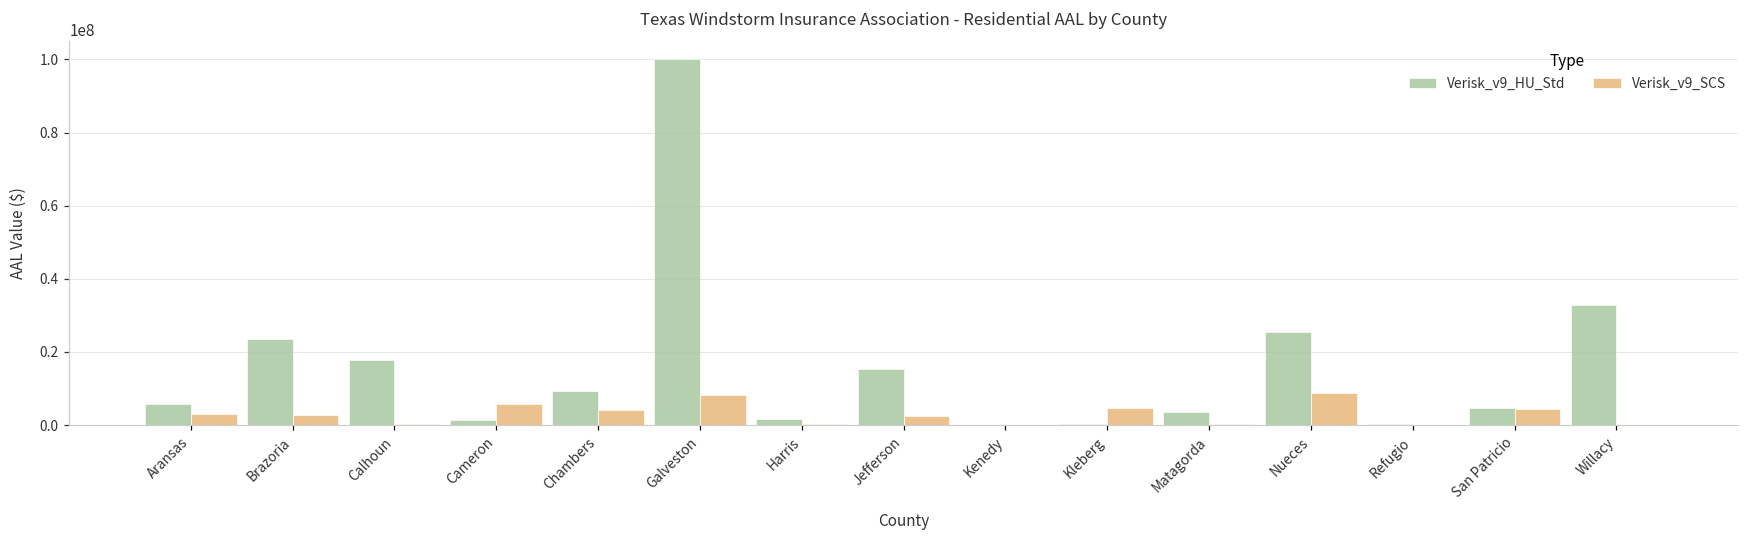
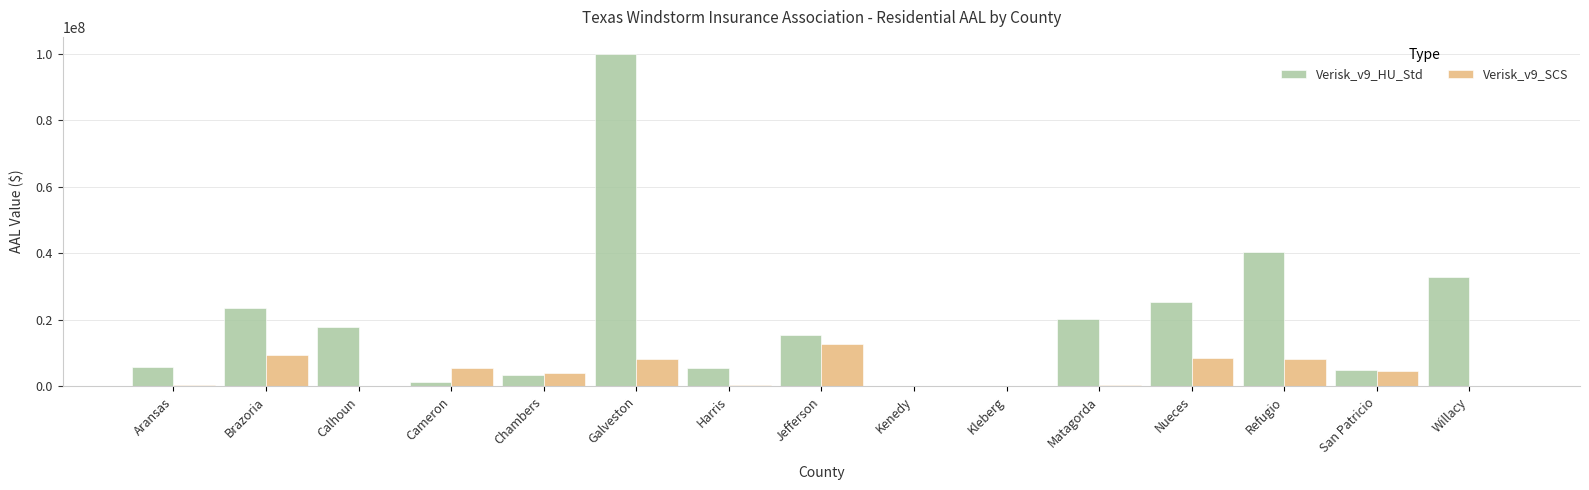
  {
    "Verisk_v9_HU_Std": {
      "Aransas": 6000000,
      "Brazoria": 24000000,
      "Calhoun": 18000000,
      "Cameron": 1000000,
-     "Chambers": 9000000,
+     "Chambers": 3000000,
      "Galveston": 100000000,
-     "Harris": 2000000,
+     "Harris": 6000000,
      "Jefferson": 15000000,
-     "Matagorda": 4000000,
+     "Matagorda": 20000000,
      "Nueces": 26000000,
-     "Refugio": 0,
+     "Refugio": 40000000,
      "San Patricio": 5000000,
      "Willacy": 33000000
    },
    "Verisk_v9_SCS": {
-     "Aransas": 3000000,
-     "Brazoria": 3000000,
+     "Aransas": 0,
+     "Brazoria": 9000000,
      "Cameron": 6000000,
      "Chambers": 4000000,
      "Galveston": 8000000,
-     "Jefferson": 2000000,
-     "Kleberg": 5000000,
+     "Jefferson": 13000000,
+     "Kleberg": 0,
      "Nueces": 9000000,
-     "Refugio": 0,
+     "Refugio": 8000000,
      "San Patricio": 4000000
    }
  }
